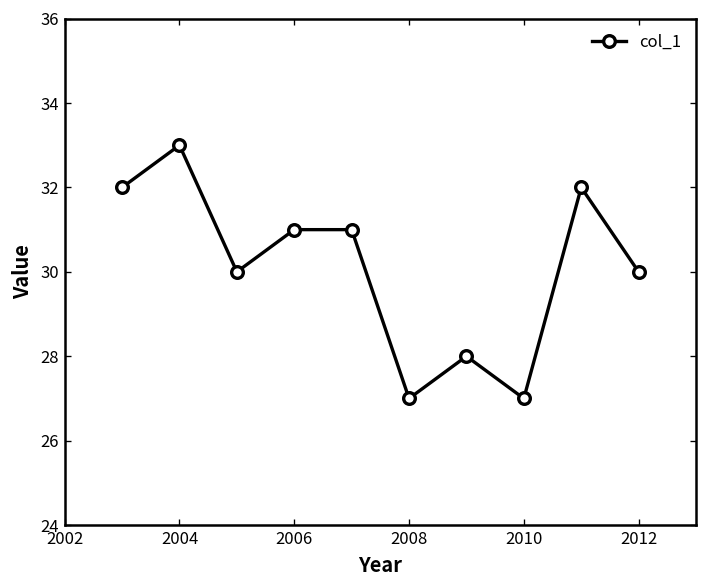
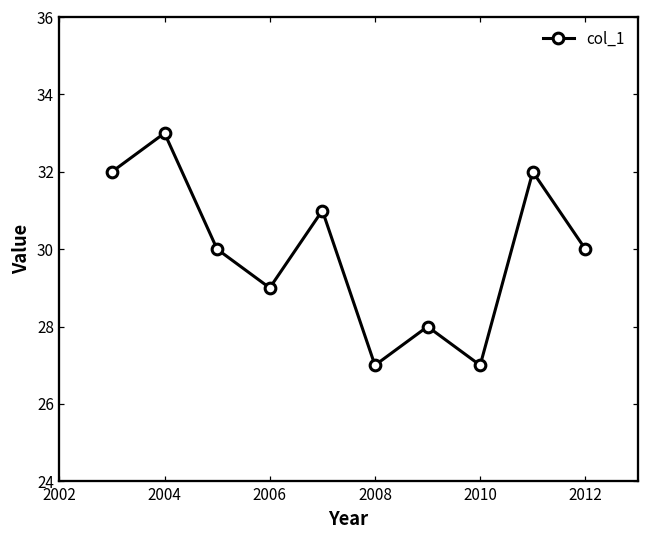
  {
    "2004": 33,
-   "2006": 31,
+   "2006": 29,
    "2008": 27,
    "2010": 27,
    "2012": 30
  }
